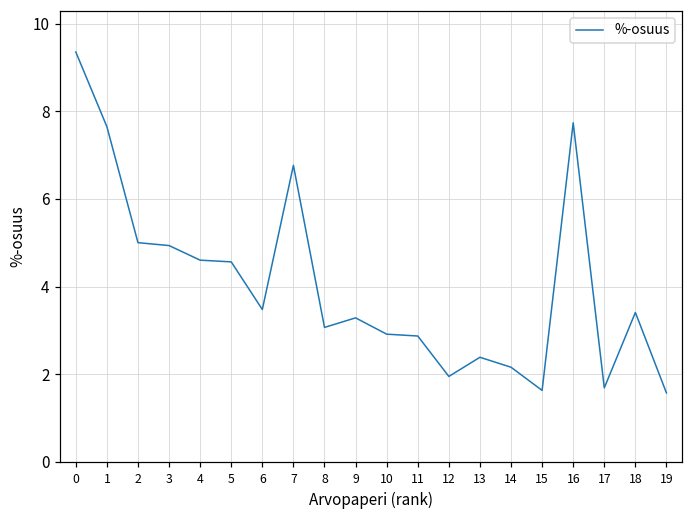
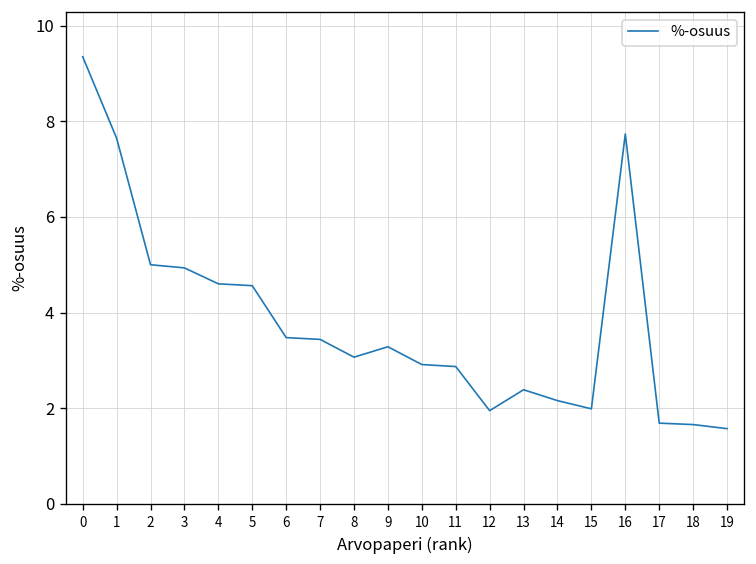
  {
    "0": 9.4,
    "1": 7.6,
    "2": 5.0,
    "3": 4.9,
    "4": 4.6,
    "5": 4.6,
    "6": 3.5,
-   "7": 6.8,
+   "7": 3.4,
    "8": 3.1,
    "9": 3.3,
    "10": 2.9,
    "11": 2.9,
    "12": 2.0,
    "13": 2.4,
    "14": 2.2,
-   "15": 1.6,
+   "15": 2.0,
    "16": 7.7,
    "17": 1.7,
-   "18": 3.4,
+   "18": 1.7,
    "19": 1.6
  }
